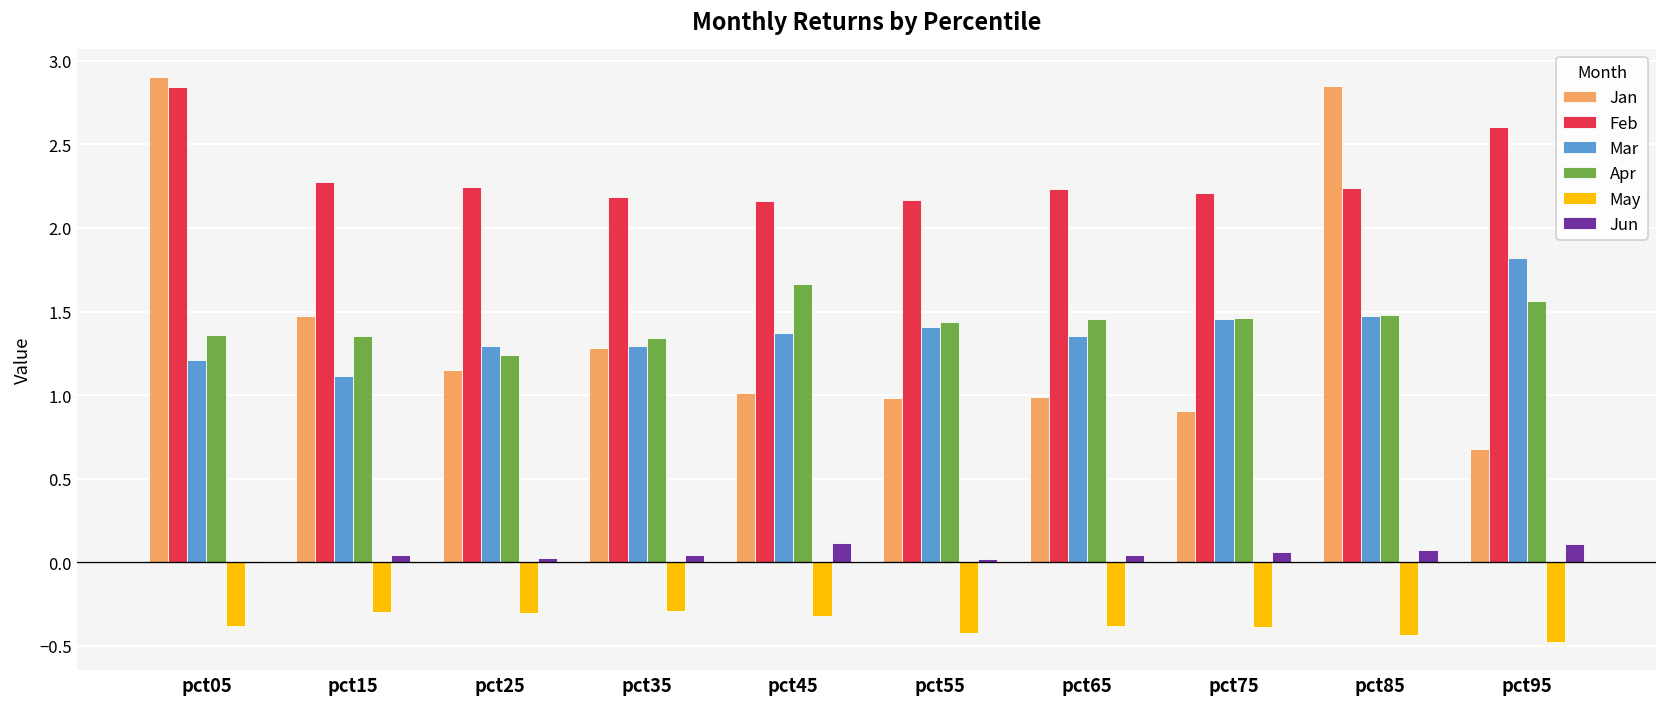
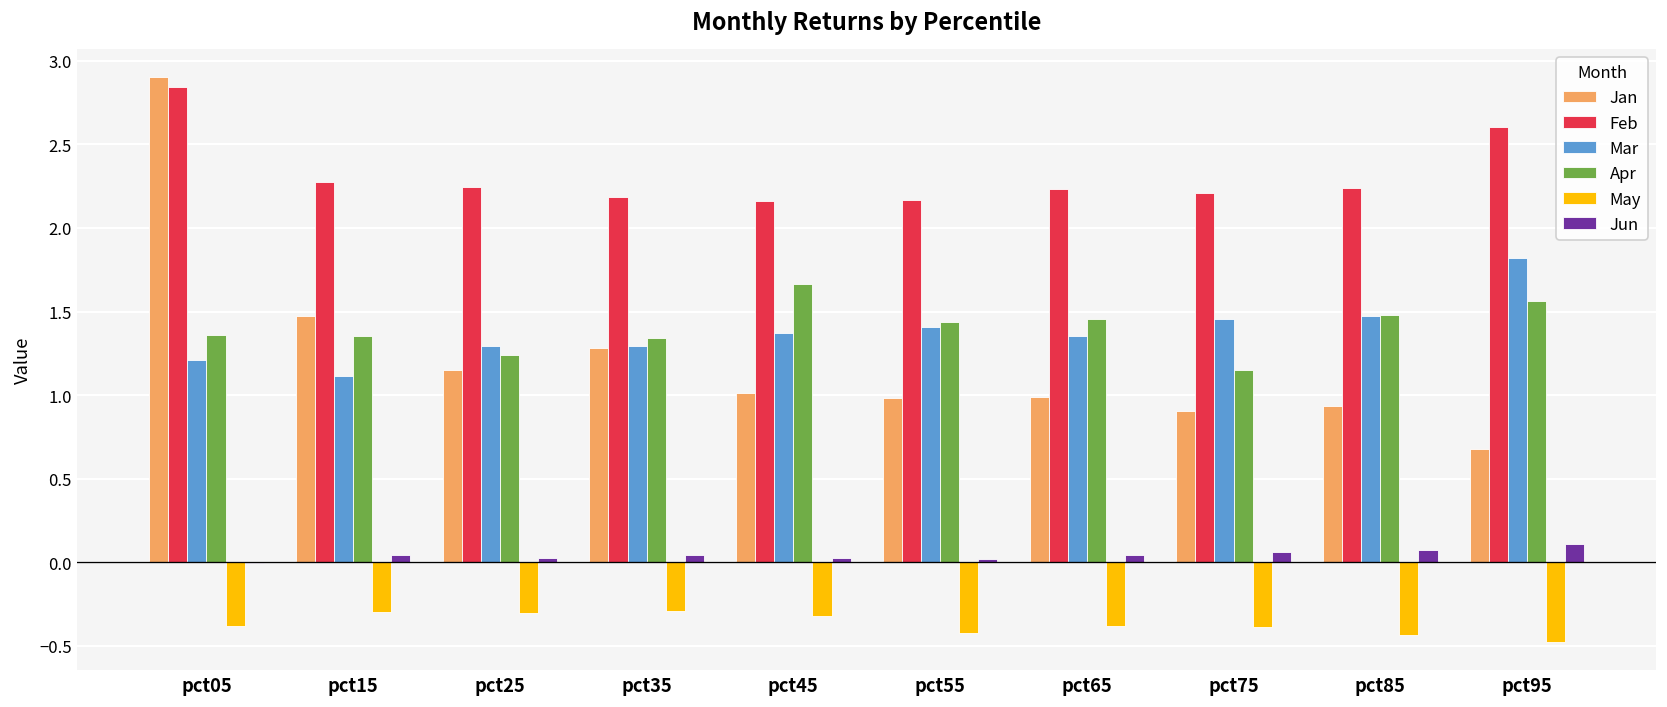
  {
    "Jan": {
      "pct05": 2.90,
      "pct15": 1.47,
      "pct25": 1.15,
      "pct35": 1.28,
      "pct45": 1.01,
      "pct55": 0.98,
      "pct65": 0.99,
      "pct75": 0.91,
-     "pct85": 2.85,
+     "pct85": 0.93,
      "pct95": 0.68
    },
    "Feb": {
      "pct05": 2.84,
      "pct15": 2.28,
      "pct25": 2.24,
      "pct35": 2.18,
      "pct45": 2.16,
      "pct55": 2.16,
      "pct65": 2.23,
      "pct75": 2.21,
      "pct85": 2.24,
      "pct95": 2.61
    },
    "Mar": {
      "pct05": 1.21,
      "pct15": 1.12,
      "pct25": 1.29,
      "pct35": 1.29,
      "pct45": 1.37,
      "pct55": 1.41,
      "pct65": 1.35,
      "pct75": 1.45,
      "pct85": 1.47,
      "pct95": 1.82
    },
    "Apr": {
      "pct05": 1.36,
      "pct15": 1.35,
      "pct25": 1.24,
      "pct35": 1.34,
      "pct45": 1.66,
      "pct55": 1.44,
      "pct65": 1.46,
-     "pct75": 1.46,
+     "pct75": 1.15,
      "pct85": 1.48,
      "pct95": 1.56
    },
    "May": {
      "pct05": -0.38,
      "pct15": -0.30,
      "pct25": -0.31,
      "pct35": -0.29,
      "pct45": -0.32,
      "pct55": -0.42,
      "pct65": -0.38,
      "pct75": -0.39,
      "pct85": -0.43,
      "pct95": -0.48
    },
    "Jun": {
      "pct15": 0.04,
      "pct25": 0.03,
      "pct35": 0.04,
-     "pct45": 0.12,
+     "pct45": 0.03,
      "pct55": 0.02,
      "pct65": 0.04,
      "pct75": 0.06,
      "pct85": 0.07,
      "pct95": 0.11
    }
  }
